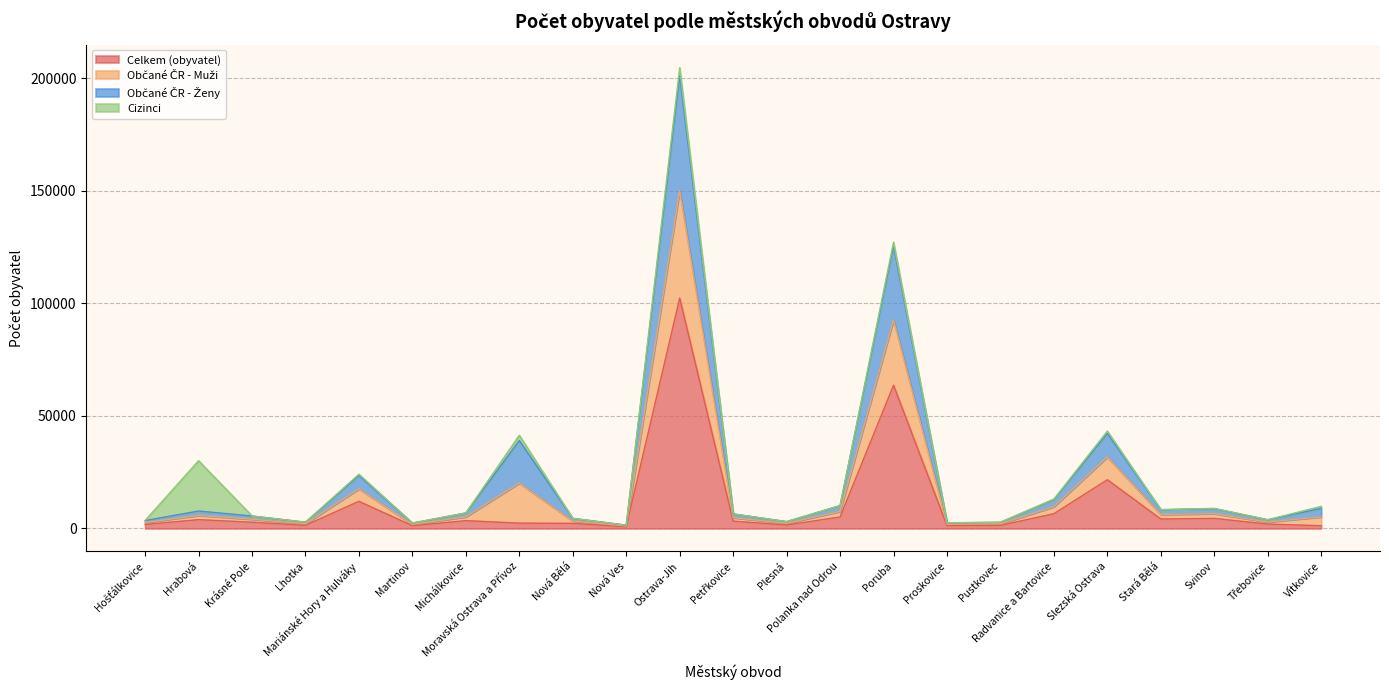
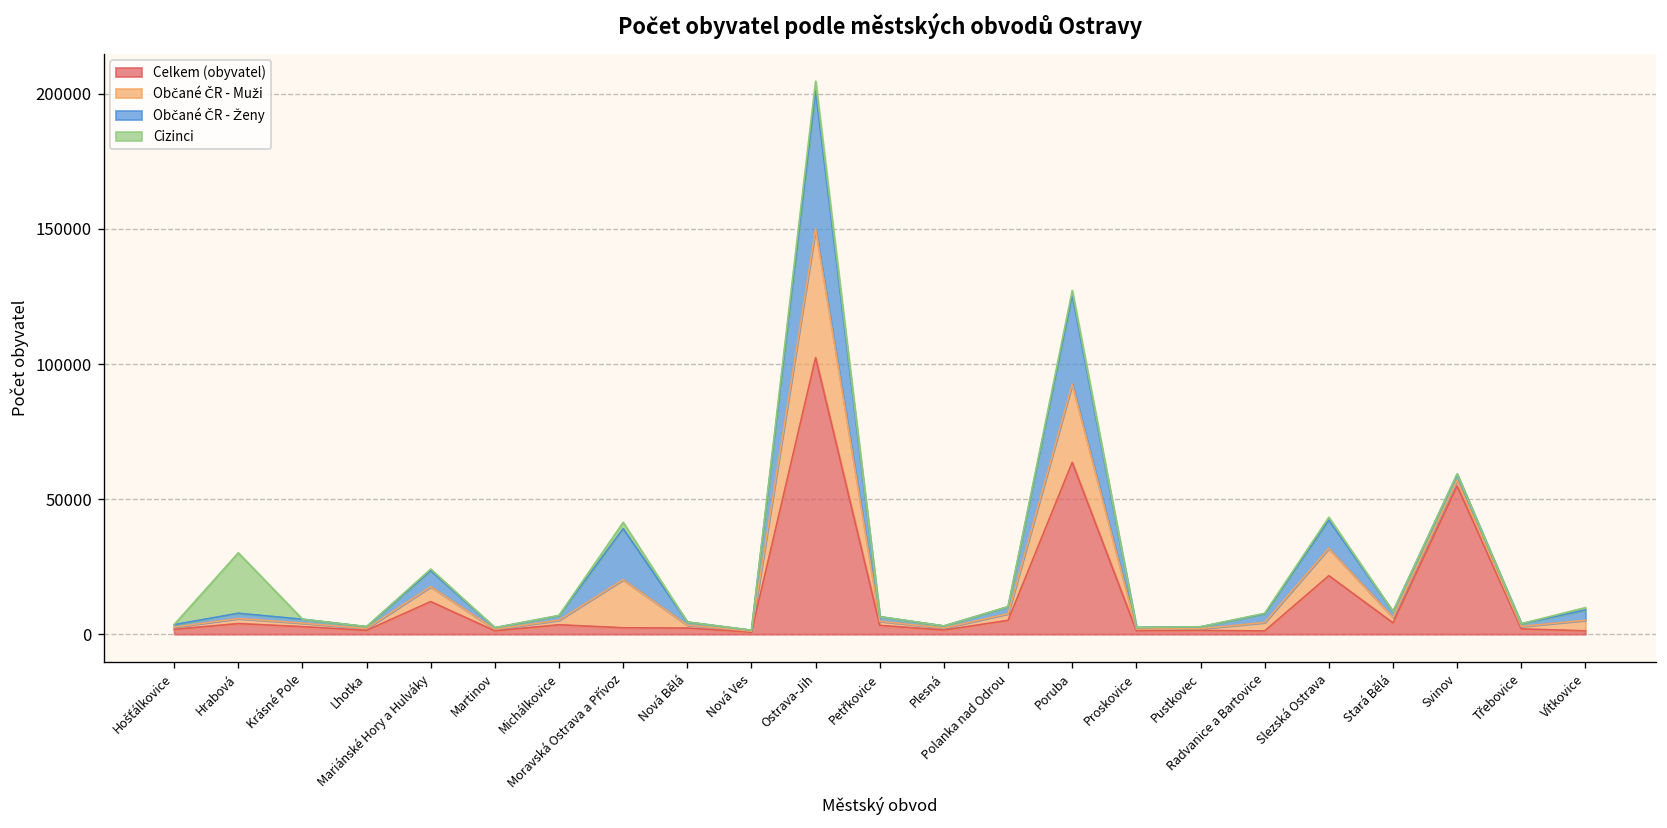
  {
    "Celkem (obyvatel)": {
      "Hrabová": 4000,
      "Krásné Pole": 3000,
      "Mariánské Hory a Hulváky": 12000,
      "Michálkovice": 3000,
      "Moravská Ostrava a Přívoz": 2000,
      "Ostrava-Jih": 102000,
      "Petřkovice": 3000,
      "Polanka nad Odrou": 5000,
      "Poruba": 64000,
-     "Radvanice a Bartovice": 7000,
+     "Radvanice a Bartovice": 1000,
      "Slezská Ostrava": 22000,
      "Stará Bělá": 4000,
-     "Svinov": 4000,
+     "Svinov": 55000,
      "Vítkovice": 1000
    },
    "Občané ČR - Muži": {
      "Hrabová": 2000,
      "Krásné Pole": 1000,
      "Mariánské Hory a Hulváky": 6000,
      "Michálkovice": 2000,
      "Moravská Ostrava a Přívoz": 18000,
      "Ostrava-Jih": 48000,
      "Petřkovice": 2000,
      "Polanka nad Odrou": 2000,
      "Poruba": 29000,
      "Radvanice a Bartovice": 3000,
      "Slezská Ostrava": 10000,
      "Stará Bělá": 2000,
      "Svinov": 2000,
      "Vítkovice": 4000
    },
    "Občané ČR - Ženy": {
      "Hrabová": 2000,
      "Moravská Ostrava a Přívoz": 19000,
      "Ostrava-Jih": 51000,
      "Poruba": 33000
    },
    "Cizinci": {
      "Hrabová": 22000,
      "Moravská Ostrava a Přívoz": 2000,
      "Ostrava-Jih": 4000,
      "Poruba": 2000
    }
  }
